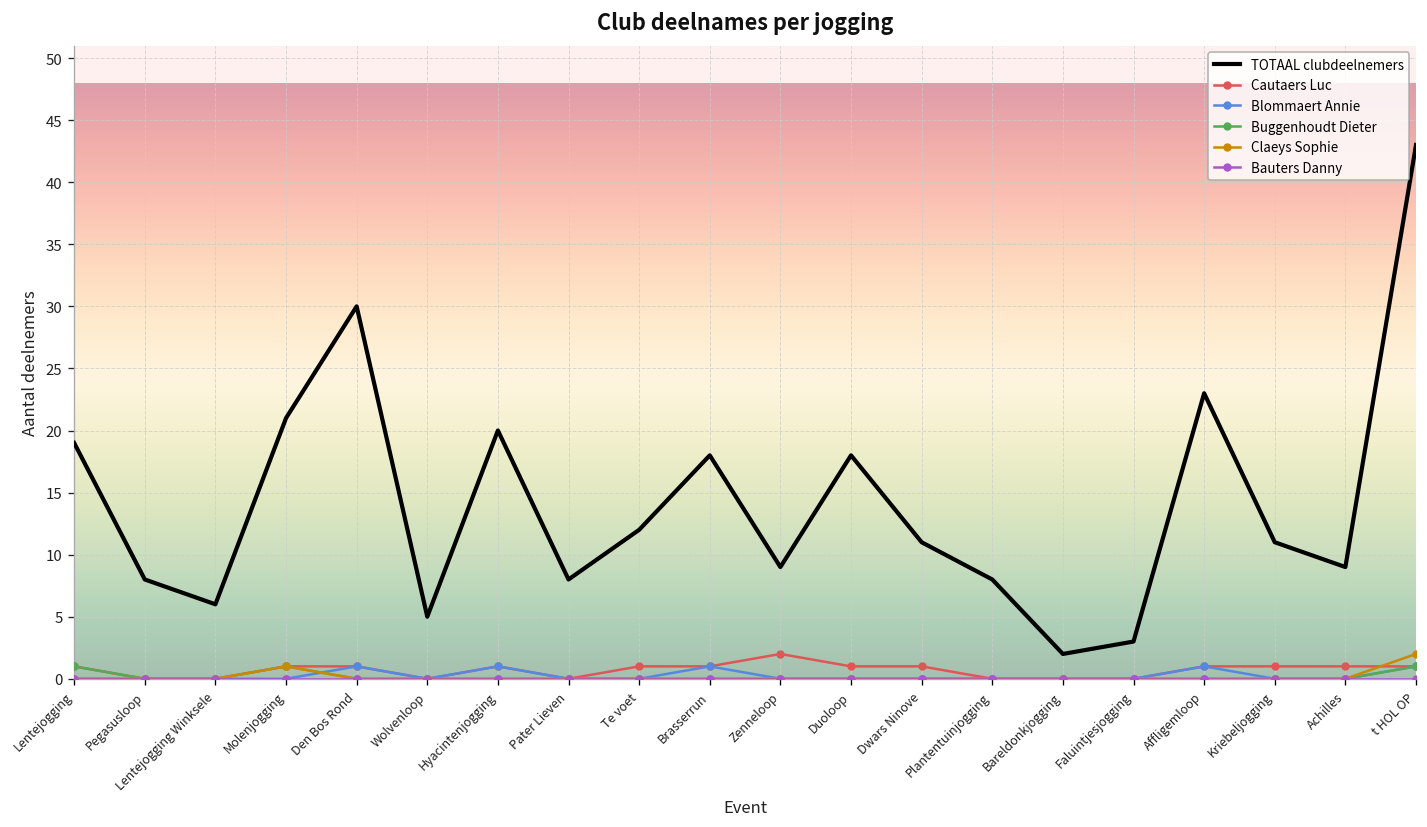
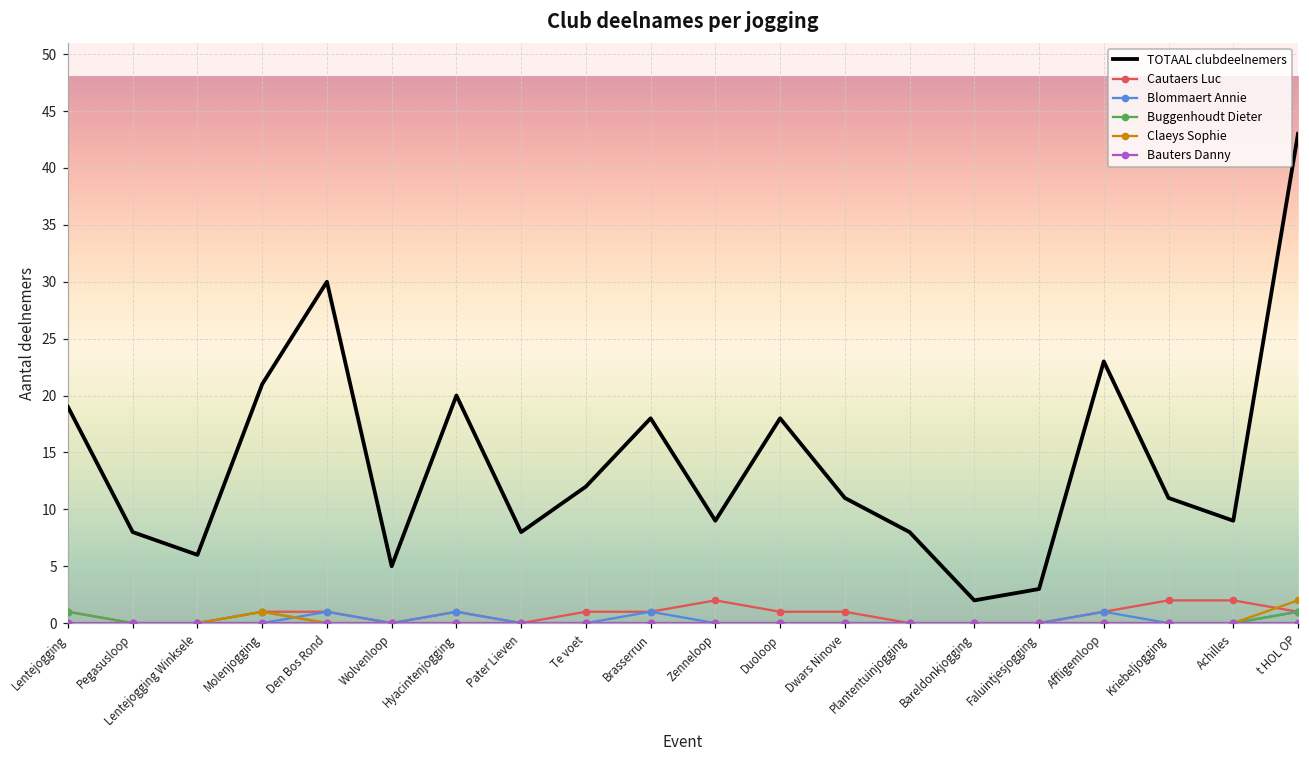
  {
    "TOTAAL clubdeelnemers": {
      "Lentejogging": 19,
      "Pegasusloop": 8,
      "Lentejogging Winksele": 6,
      "Molenjogging": 21,
      "Den Bos Rond": 30,
      "Wolvenloop": 5,
      "Hyacintenjogging": 20,
      "Pater Lieven": 8,
      "Te voet": 12,
      "Brasserrun": 18,
      "Zenneloop": 9,
      "Duoloop": 18,
      "Dwars Ninove": 11,
      "Plantentuinjogging": 8,
      "Bareldonkjogging": 2,
      "Faluintjesjogging": 3,
      "Affligemloop": 23,
      "Kriebeljogging": 11,
      "Achilles": 9,
      "t HOL OP": 43
    },
    "Cautaers Luc": {
      "Te voet": 1,
      "Zenneloop": 2,
      "Duoloop": 1,
      "Dwars Ninove": 1,
-     "Kriebeljogging": 1,
-     "Achilles": 1
+     "Kriebeljogging": 2,
+     "Achilles": 2
    },
    "Claeys Sophie": {
      "t HOL OP": 2
    },
    "Bauters Danny": {
      "t HOL OP": 0
    }
  }
